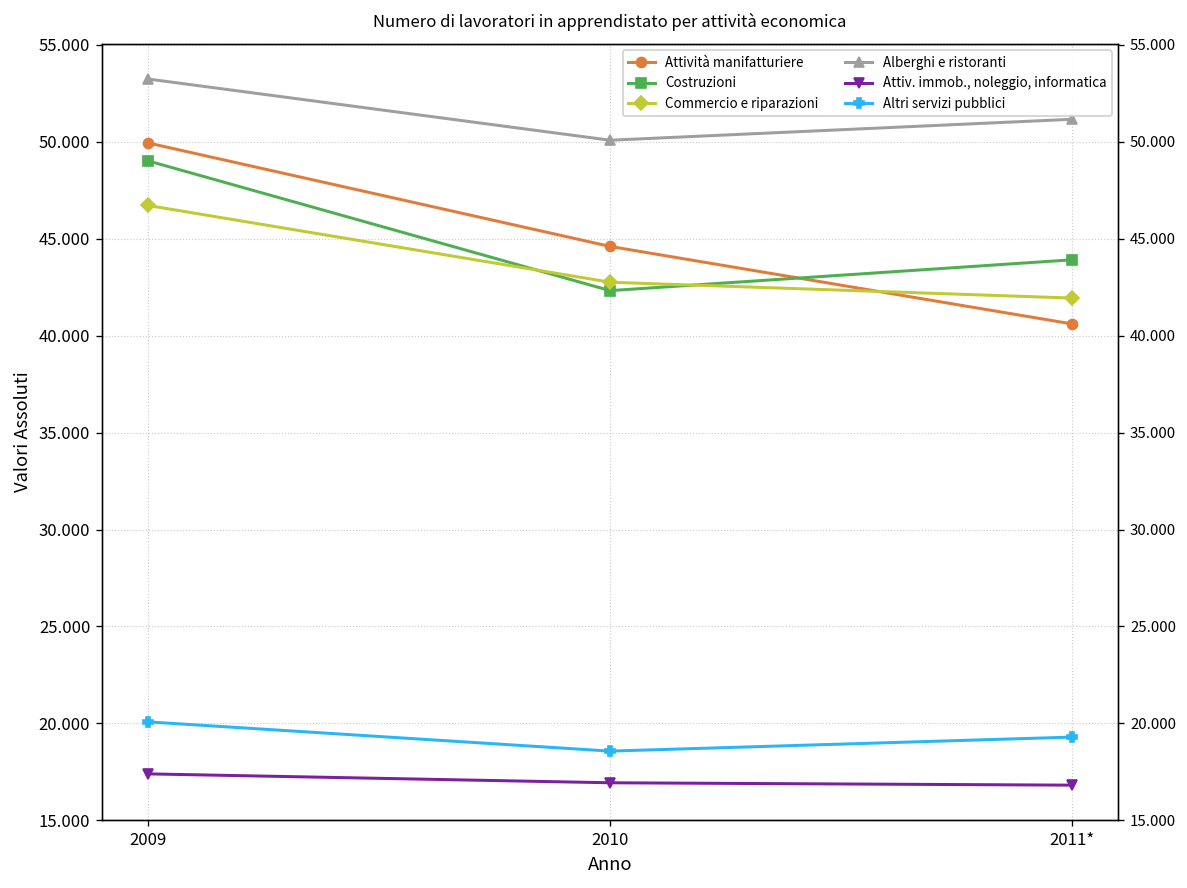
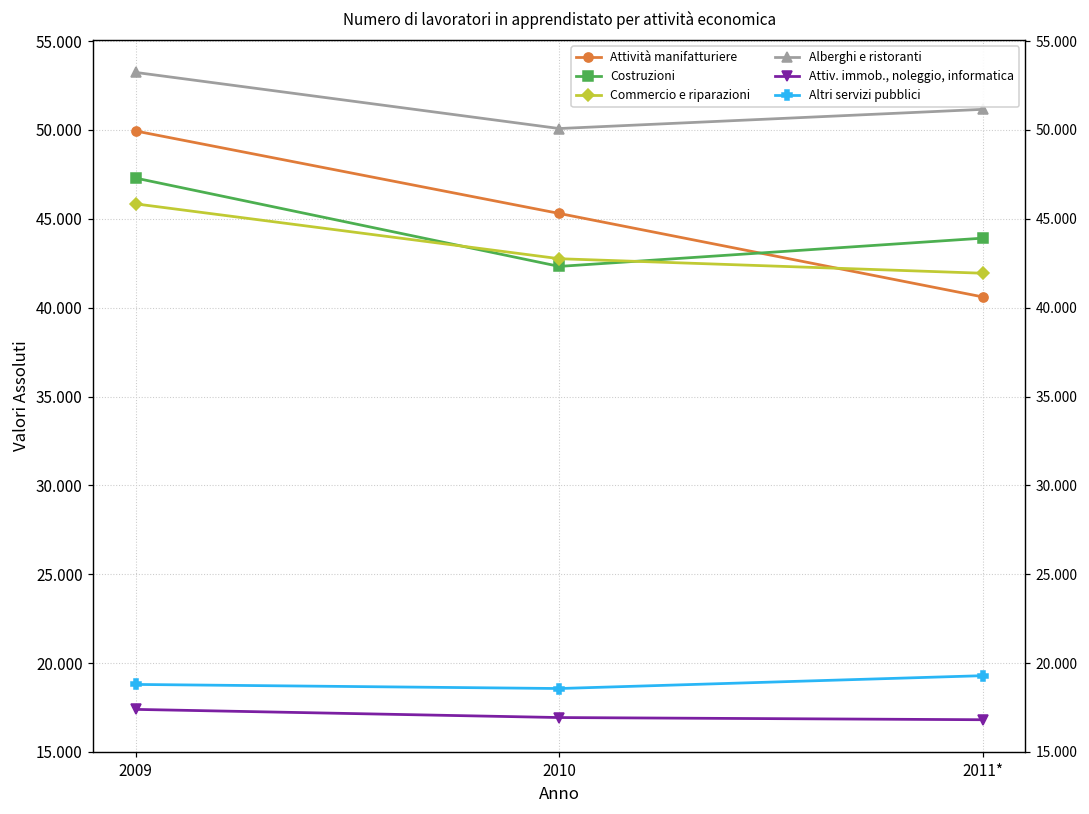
  {
    "Attività manifatturiere": {
      "2009": 49.9,
-     "2010": 44.6,
+     "2010": 45.3,
      "2011*": 40.6
    },
    "Costruzioni": {
-     "2009": 49.0,
+     "2009": 47.3,
      "2010": 42.3,
      "2011*": 43.9
    },
    "Commercio e riparazioni": {
-     "2009": 46.7,
+     "2009": 45.8,
      "2010": 42.8,
      "2011*": 41.9
    },
    "Alberghi e ristoranti": {
      "2009": 53.2,
      "2010": 50.1,
      "2011*": 51.2
    },
    "Attiv. immob., noleggio, informatica": {
      "2009": 17.4,
      "2010": 16.9,
      "2011*": 16.8
    },
    "Altri servizi pubblici": {
-     "2009": 20.1,
+     "2009": 18.8,
      "2010": 18.6,
      "2011*": 19.3
    }
  }
